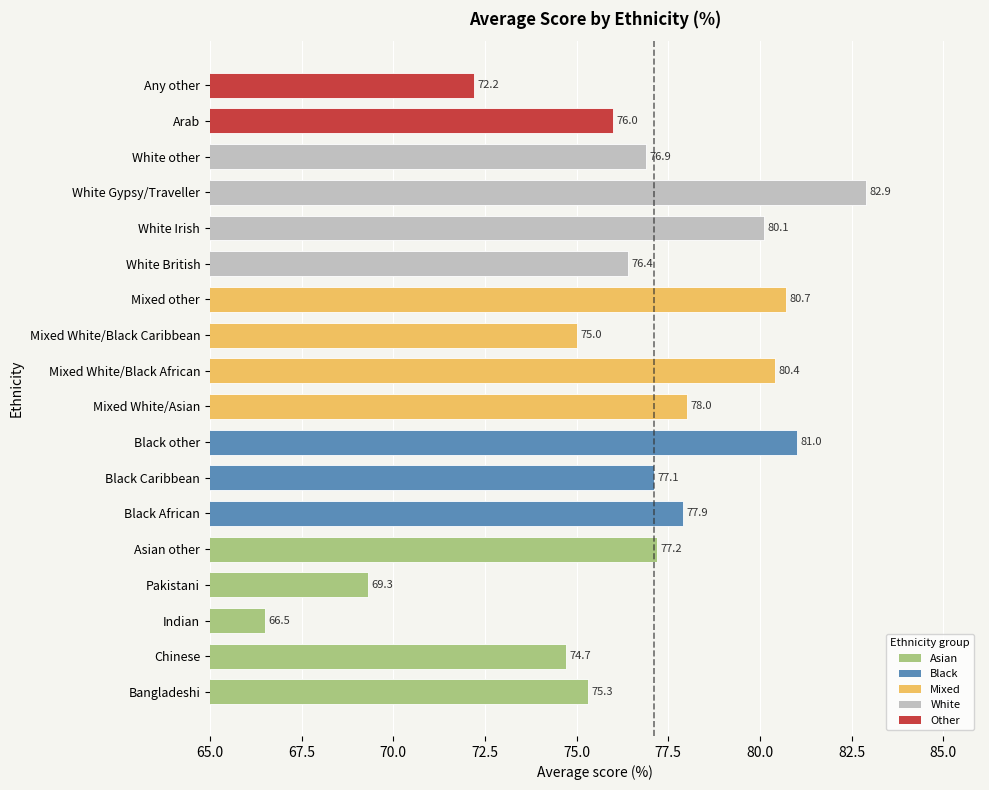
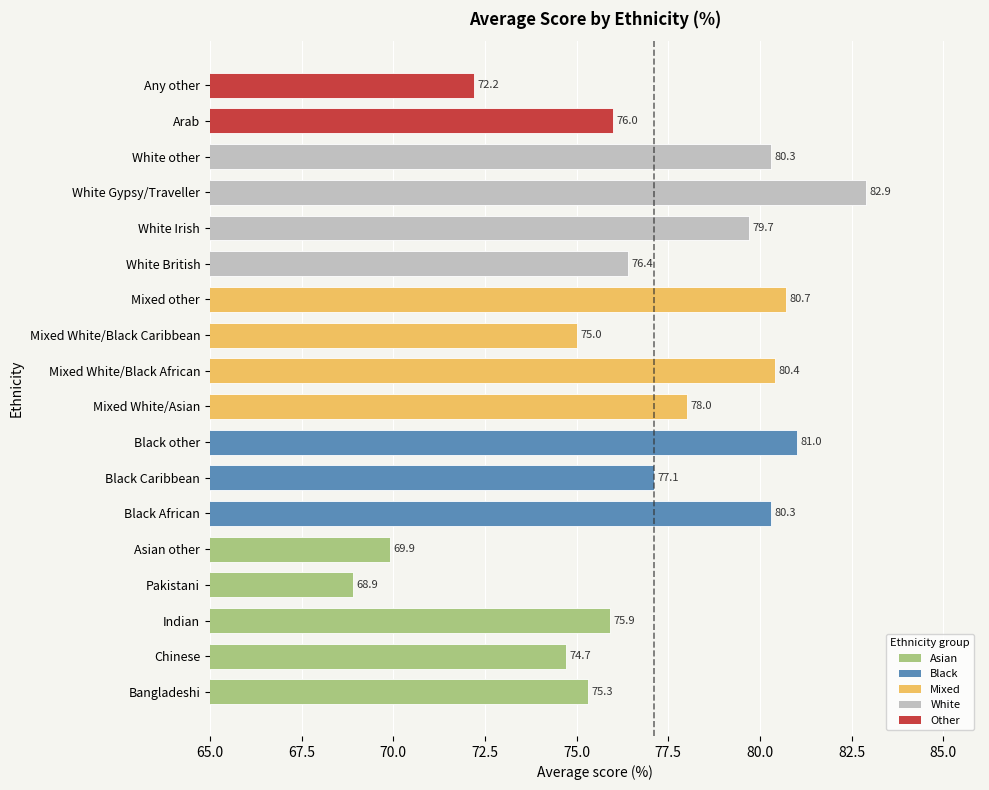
  {
    "Any other": 72.2,
    "Arab": 76.0,
-   "White other": 76.9,
+   "White other": 80.3,
    "White Gypsy/Traveller": 82.9,
-   "White Irish": 80.1,
+   "White Irish": 79.7,
    "White British": 76.4,
    "Mixed other": 80.7,
    "Mixed White/Black Caribbean": 75.0,
    "Mixed White/Black African": 80.4,
    "Mixed White/Asian": 78.0,
    "Black other": 81.0,
    "Black Caribbean": 77.1,
-   "Black African": 77.9,
-   "Asian other": 77.2,
-   "Pakistani": 69.3,
-   "Indian": 66.5,
+   "Black African": 80.3,
+   "Asian other": 69.9,
+   "Pakistani": 68.9,
+   "Indian": 75.9,
    "Chinese": 74.7,
    "Bangladeshi": 75.3
  }
